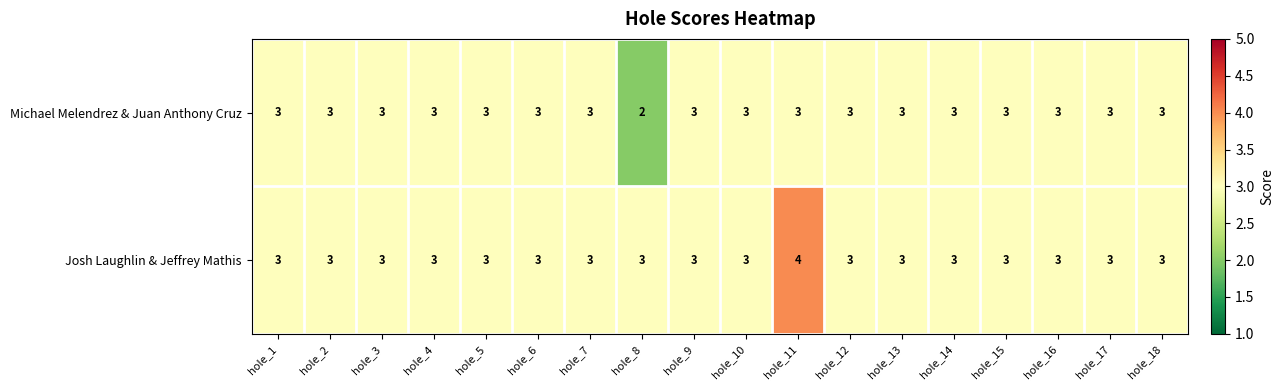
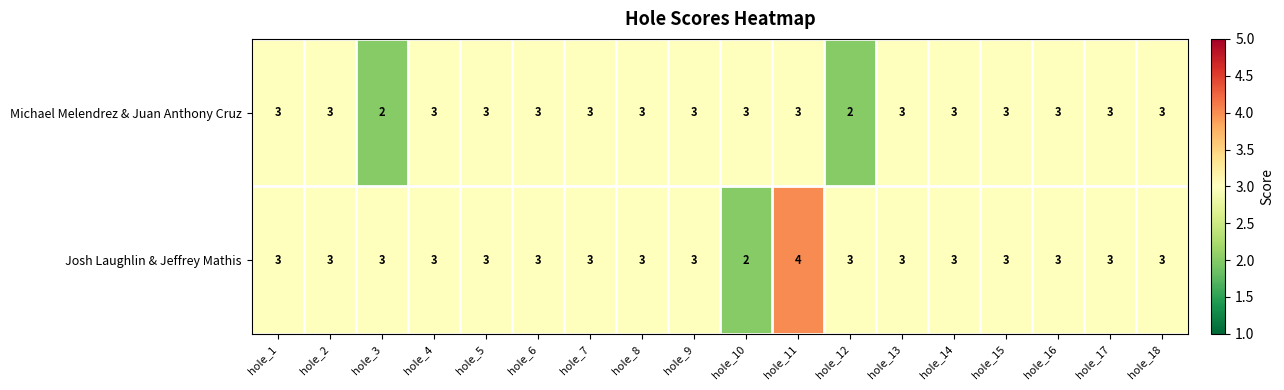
  {
    "Michael Melendrez & Juan Anthony Cruz": {
      "hole_1": 3,
      "hole_2": 3,
-     "hole_3": 3,
+     "hole_3": 2,
      "hole_4": 3,
      "hole_5": 3,
      "hole_6": 3,
      "hole_7": 3,
-     "hole_8": 2,
+     "hole_8": 3,
      "hole_9": 3,
      "hole_10": 3,
      "hole_11": 3,
-     "hole_12": 3,
+     "hole_12": 2,
      "hole_13": 3,
      "hole_14": 3,
      "hole_15": 3,
      "hole_16": 3,
      "hole_17": 3,
      "hole_18": 3
    },
    "Josh Laughlin & Jeffrey Mathis": {
      "hole_1": 3,
      "hole_2": 3,
      "hole_3": 3,
      "hole_4": 3,
      "hole_5": 3,
      "hole_6": 3,
      "hole_7": 3,
      "hole_8": 3,
      "hole_9": 3,
-     "hole_10": 3,
+     "hole_10": 2,
      "hole_11": 4,
      "hole_12": 3,
      "hole_13": 3,
      "hole_14": 3,
      "hole_15": 3,
      "hole_16": 3,
      "hole_17": 3,
      "hole_18": 3
    }
  }
